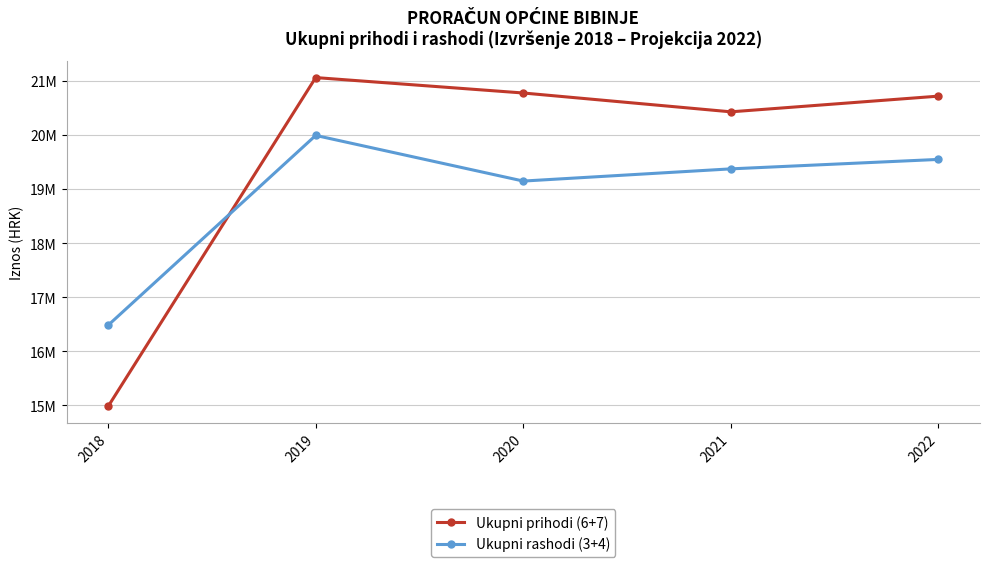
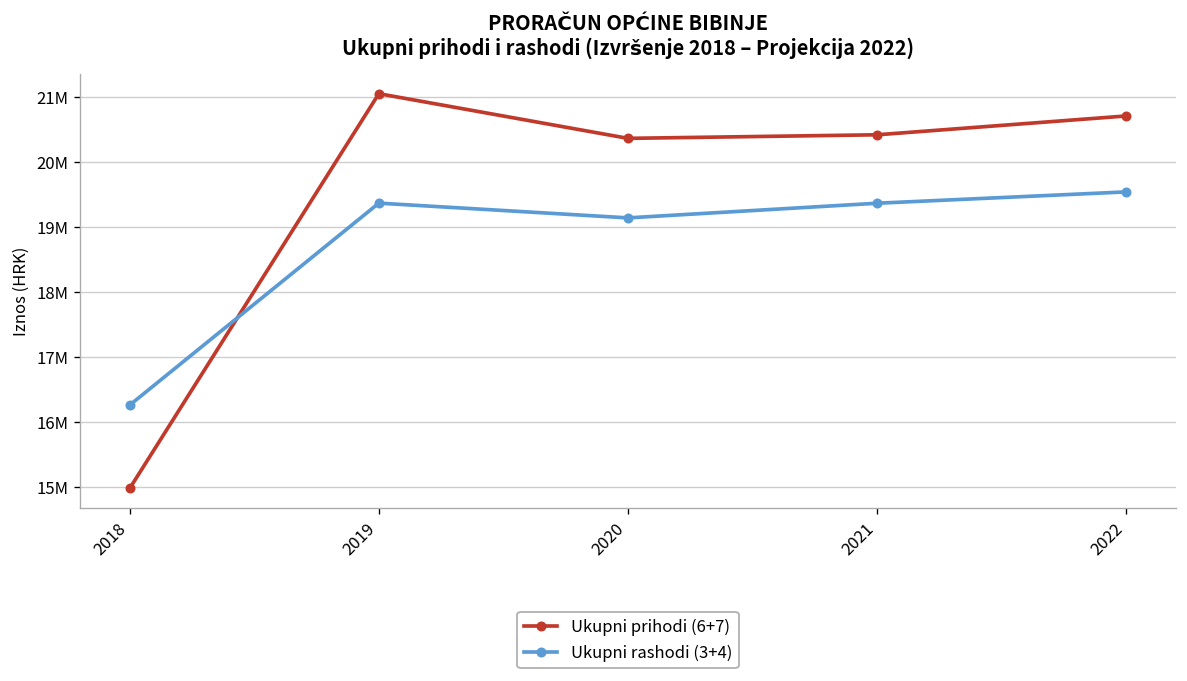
  {
    "Ukupni prihodi (6+7)": {
      "2018": 15000000,
      "2019": 21100000,
-     "2020": 20800000,
+     "2020": 20400000,
      "2021": 20400000,
      "2022": 20700000
    },
    "Ukupni rashodi (3+4)": {
-     "2018": 16500000,
-     "2019": 20000000,
+     "2018": 16300000,
+     "2019": 19400000,
      "2020": 19100000,
      "2021": 19400000,
      "2022": 19500000
    }
  }
